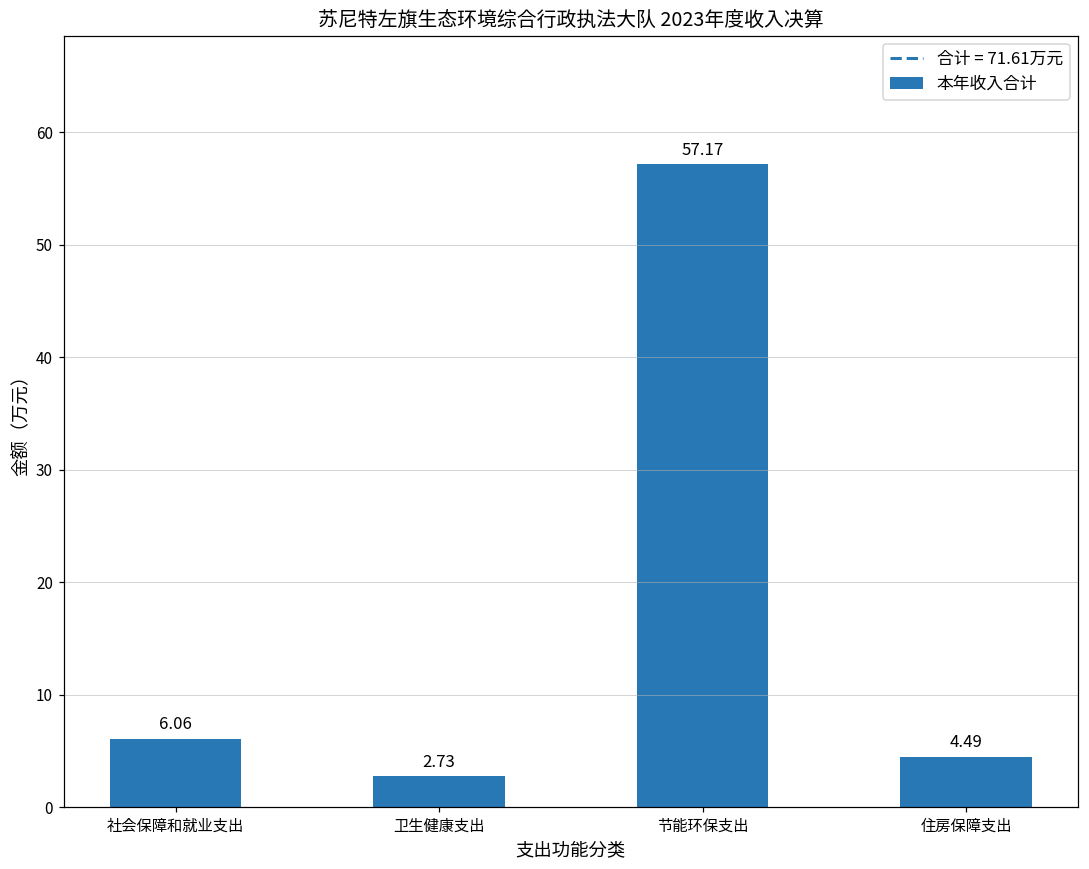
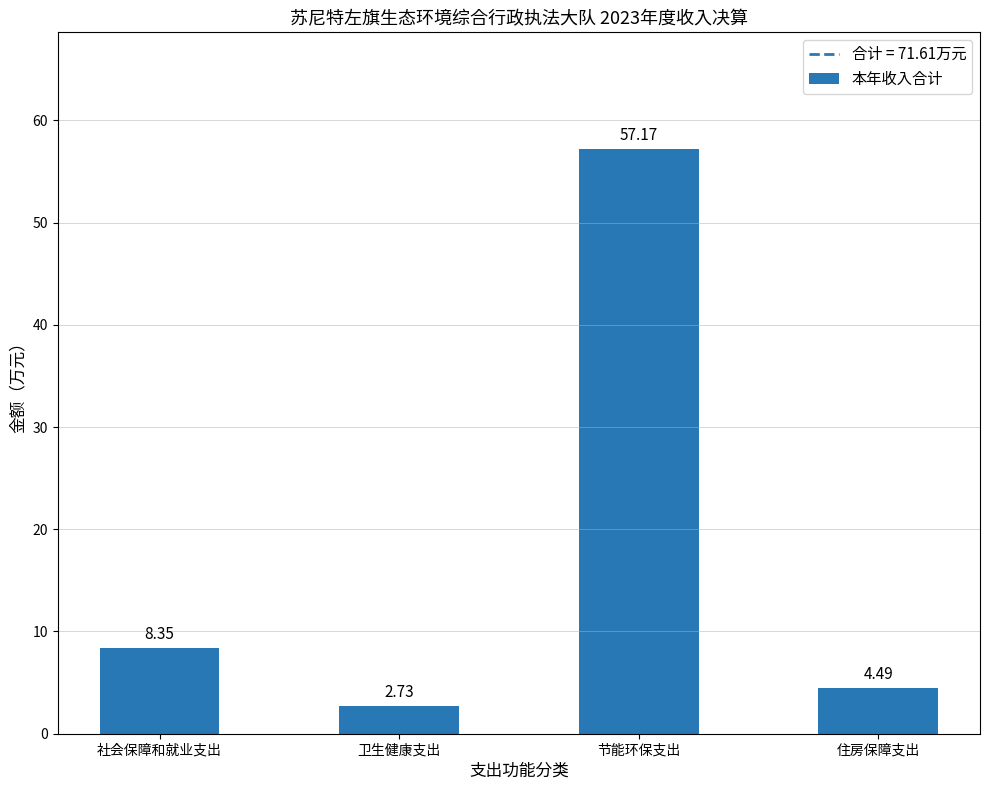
  {
-   "社会保障和就业支出": 6.06,
+   "社会保障和就业支出": 8.35,
    "卫生健康支出": 2.73,
    "节能环保支出": 57.17,
    "住房保障支出": 4.49
  }
